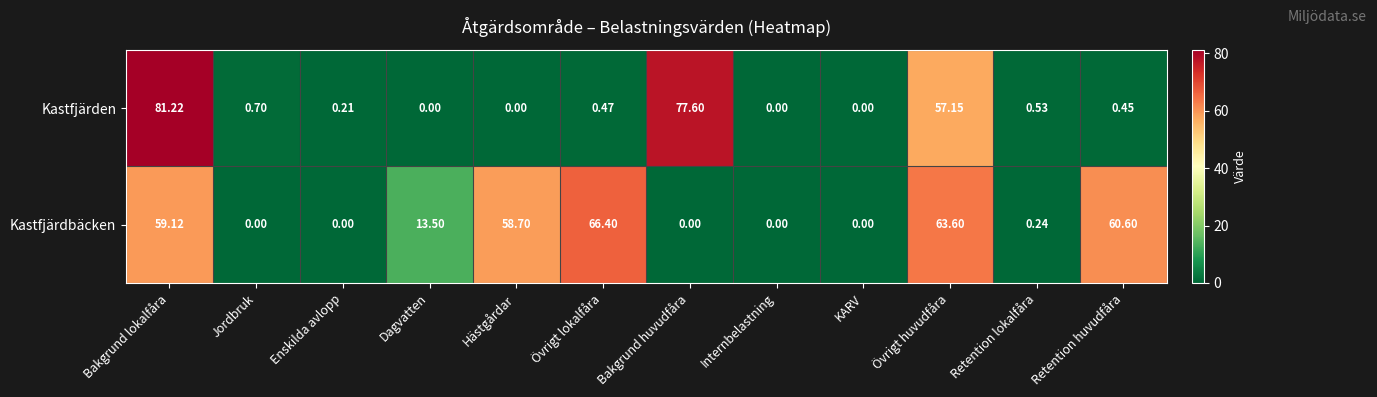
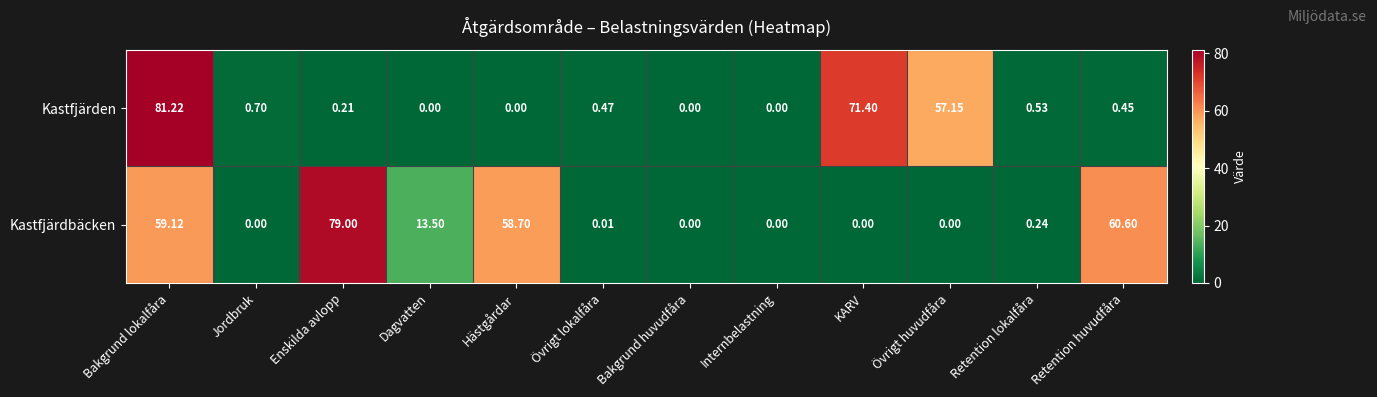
  {
    "Kastfjärden": {
      "Bakgrund lokalfåra": 81.22,
      "Jordbruk": 0.70,
      "Enskilda avlopp": 0.21,
      "Dagvatten": 0.00,
      "Hästgårdar": 0.00,
      "Övrigt lokalfåra": 0.47,
-     "Bakgrund huvudfåra": 77.60,
+     "Bakgrund huvudfåra": 0.00,
      "Internbelastning": 0.00,
-     "KARV": 0.00,
+     "KARV": 71.40,
      "Övrigt huvudfåra": 57.15,
      "Retention lokalfåra": 0.53,
      "Retention huvudfåra": 0.45
    },
    "Kastfjärdbäcken": {
      "Bakgrund lokalfåra": 59.12,
      "Jordbruk": 0.00,
-     "Enskilda avlopp": 0.00,
+     "Enskilda avlopp": 79.00,
      "Dagvatten": 13.50,
      "Hästgårdar": 58.70,
-     "Övrigt lokalfåra": 66.40,
+     "Övrigt lokalfåra": 0.01,
      "Bakgrund huvudfåra": 0.00,
      "Internbelastning": 0.00,
      "KARV": 0.00,
-     "Övrigt huvudfåra": 63.60,
+     "Övrigt huvudfåra": 0.00,
      "Retention lokalfåra": 0.24,
      "Retention huvudfåra": 60.60
    }
  }
